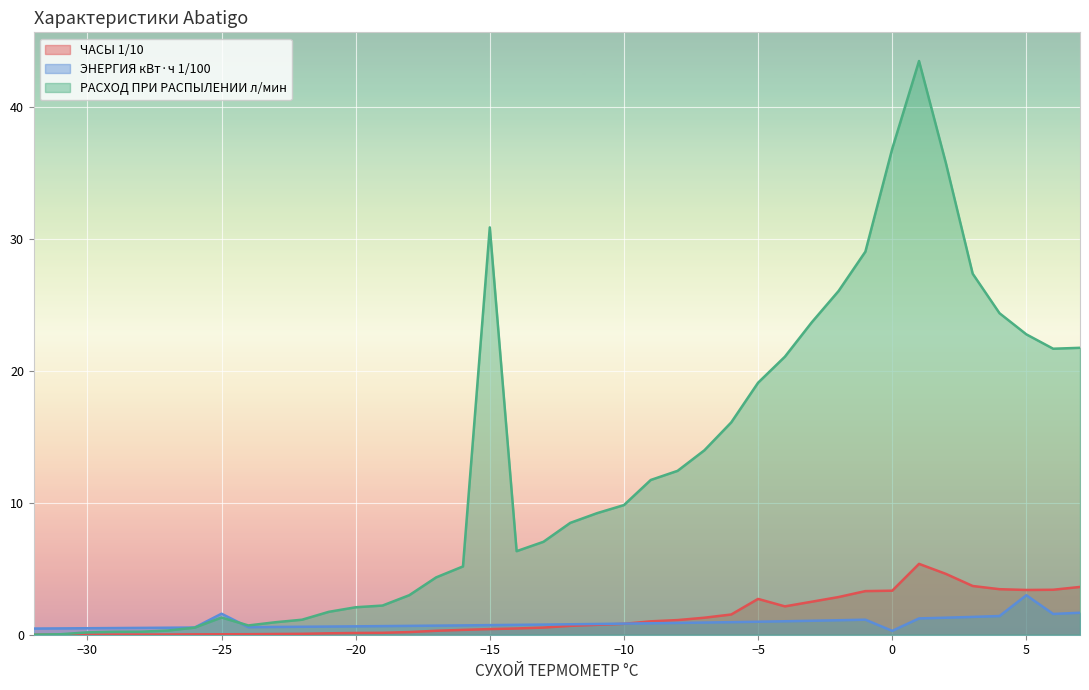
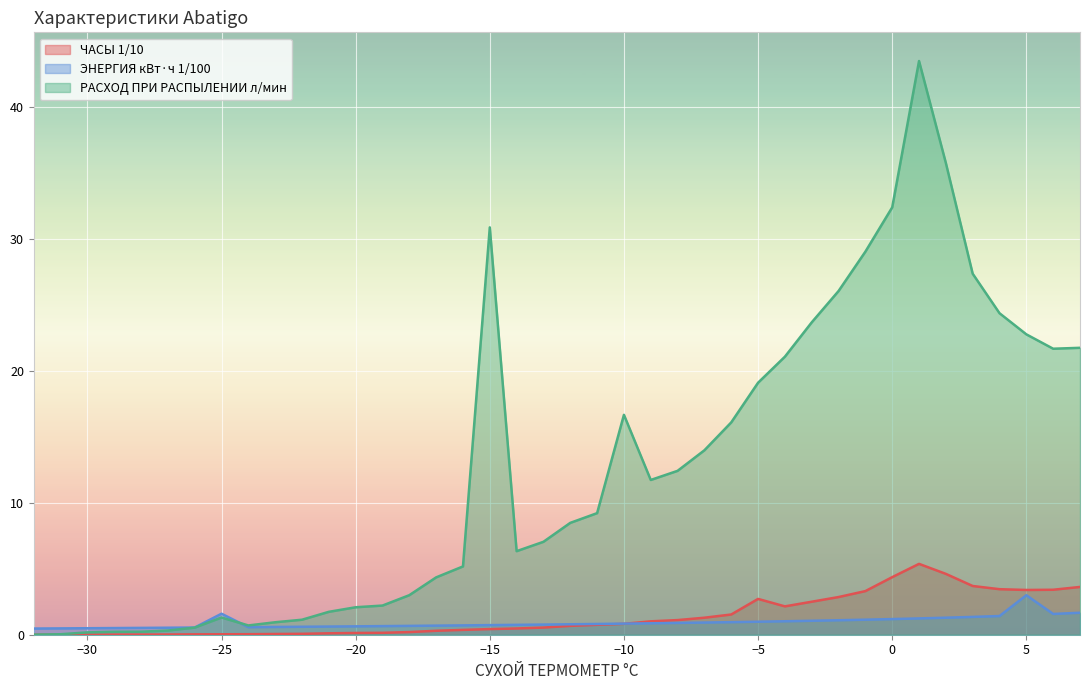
  {
    "ЧАСЫ 1/10": {
      "−25": 0.0,
      "−20": 0.1,
      "−15": 0.4,
      "−5": 2.7,
-     "0": 3.3,
+     "0": 4.4,
      "5": 3.4
    },
    "ЭНЕРГИЯ кВт·ч 1/100": {
      "−30": 0.5,
      "−25": 1.6,
      "−20": 0.6,
      "−15": 0.7,
      "−5": 1.0,
-     "0": 0.3,
+     "0": 1.2,
      "5": 3.0
    },
    "РАСХОД ПРИ РАСПЫЛЕНИИ л/мин": {
      "−25": 1.3,
      "−20": 2.1,
      "−15": 30.9,
-     "−10": 9.8,
+     "−10": 16.7,
      "−5": 19.1,
-     "0": 36.8,
+     "0": 32.4,
      "5": 22.8
    }
  }
